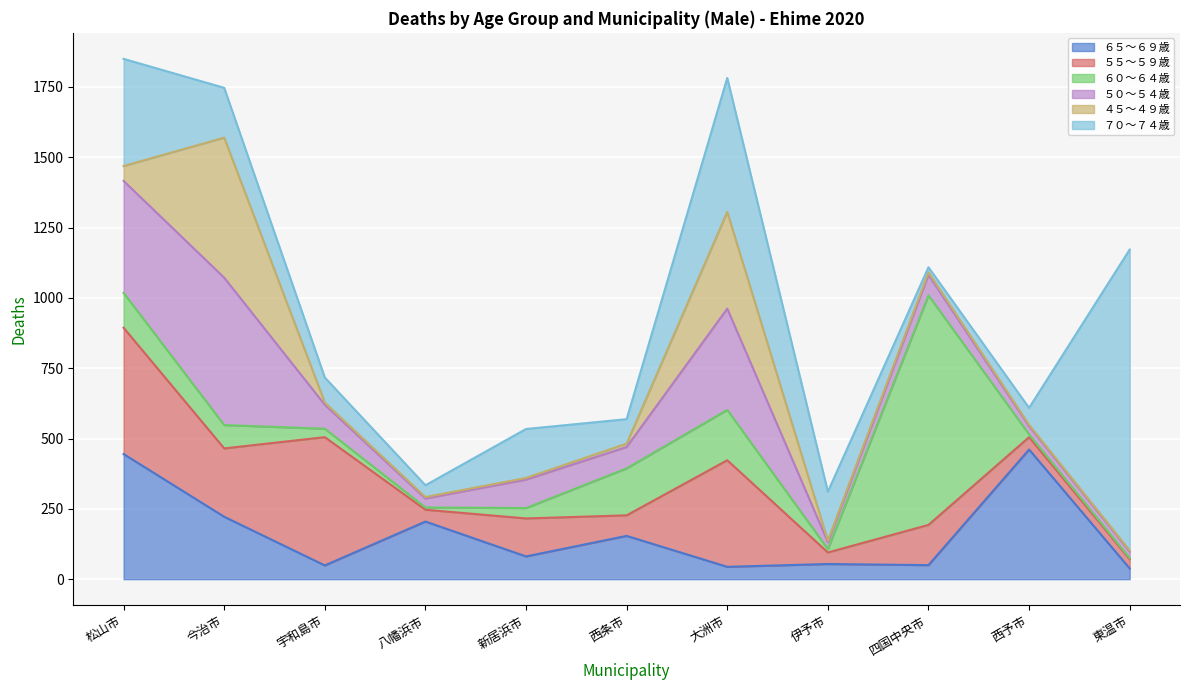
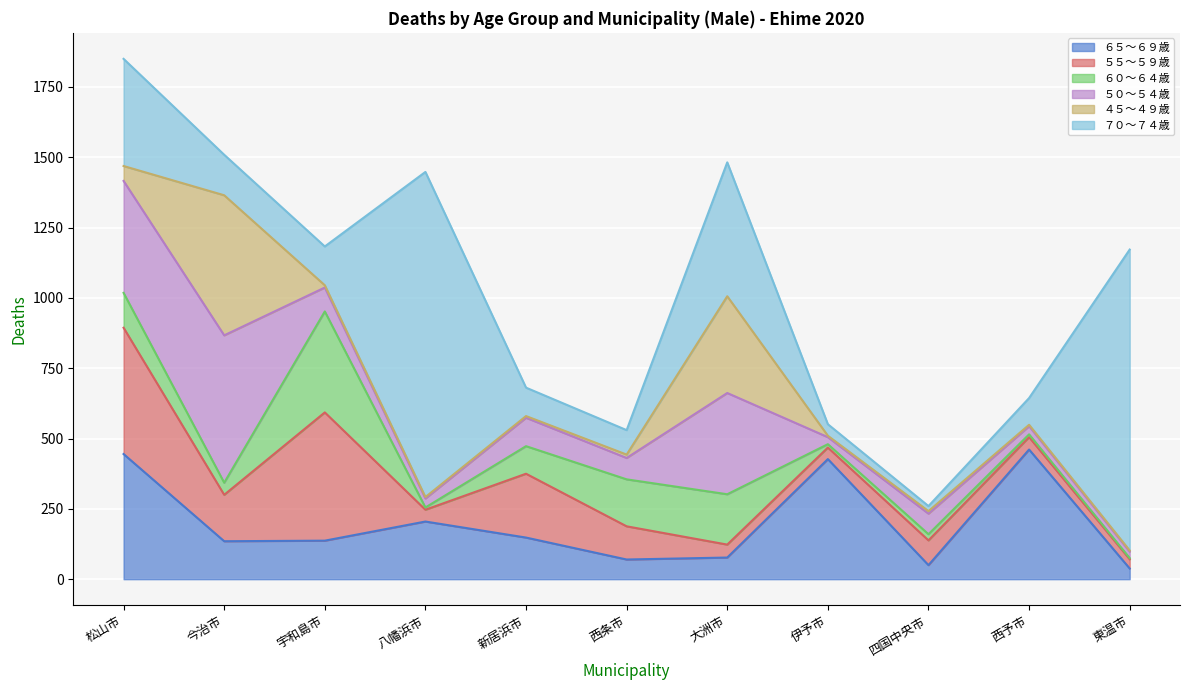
  {
    "６５～６９歳": {
      "松山市": 450,
-     "今治市": 220,
-     "宇和島市": 50,
+     "今治市": 140,
+     "宇和島市": 140,
      "八幡浜市": 210,
-     "新居浜市": 80,
-     "西条市": 150,
-     "大洲市": 40,
-     "伊予市": 50,
+     "新居浜市": 150,
+     "西条市": 70,
+     "大洲市": 80,
+     "伊予市": 430,
      "四国中央市": 50,
      "西予市": 460,
      "東温市": 40
    },
    "５５～５９歳": {
      "松山市": 450,
-     "今治市": 240,
+     "今治市": 170,
      "宇和島市": 460,
-     "新居浜市": 140,
-     "西条市": 70,
-     "大洲市": 380,
+     "新居浜市": 230,
+     "西条市": 120,
+     "大洲市": 50,
      "伊予市": 40,
-     "四国中央市": 140,
+     "四国中央市": 90,
      "西予市": 40
    },
    "６０～６４歳": {
      "松山市": 120,
-     "今治市": 80,
-     "宇和島市": 30,
-     "新居浜市": 40,
+     "今治市": 40,
+     "宇和島市": 360,
+     "新居浜市": 100,
      "西条市": 170,
      "大洲市": 180,
      "伊予市": 10,
-     "四国中央市": 820,
+     "四国中央市": 20,
      "西予市": 10
    },
    "５０～５４歳": {
      "松山市": 400,
      "今治市": 520,
      "西条市": 80,
      "大洲市": 360,
      "四国中央市": 70
    },
    "４５～４９歳": {
      "松山市": 50,
      "今治市": 500,
      "西条市": 10,
      "大洲市": 340,
      "四国中央市": 10
    },
    "７０～７４歳": {
      "松山市": 380,
-     "今治市": 180,
-     "宇和島市": 90,
-     "八幡浜市": 40,
-     "新居浜市": 170,
+     "今治市": 140,
+     "宇和島市": 140,
+     "八幡浜市": 1160,
+     "新居浜市": 100,
      "西条市": 90,
      "大洲市": 480,
-     "伊予市": 170,
+     "伊予市": 40,
      "四国中央市": 20,
-     "西予市": 60,
+     "西予市": 100,
      "東温市": 1070
    }
  }
